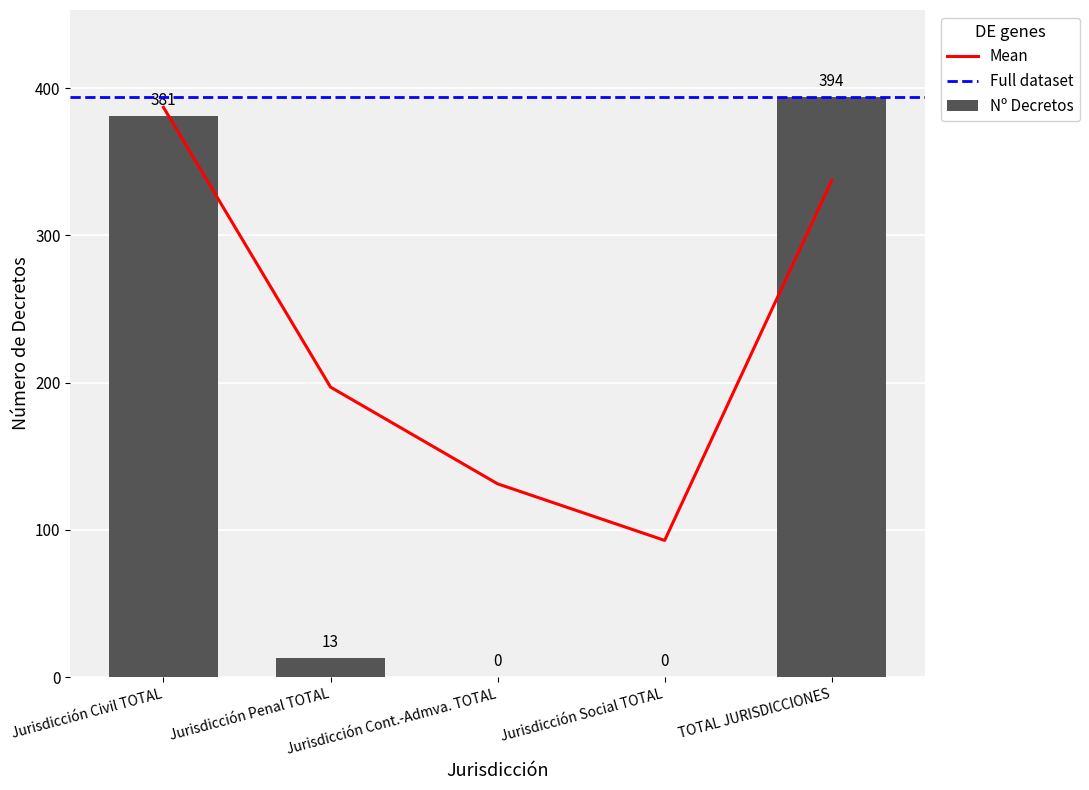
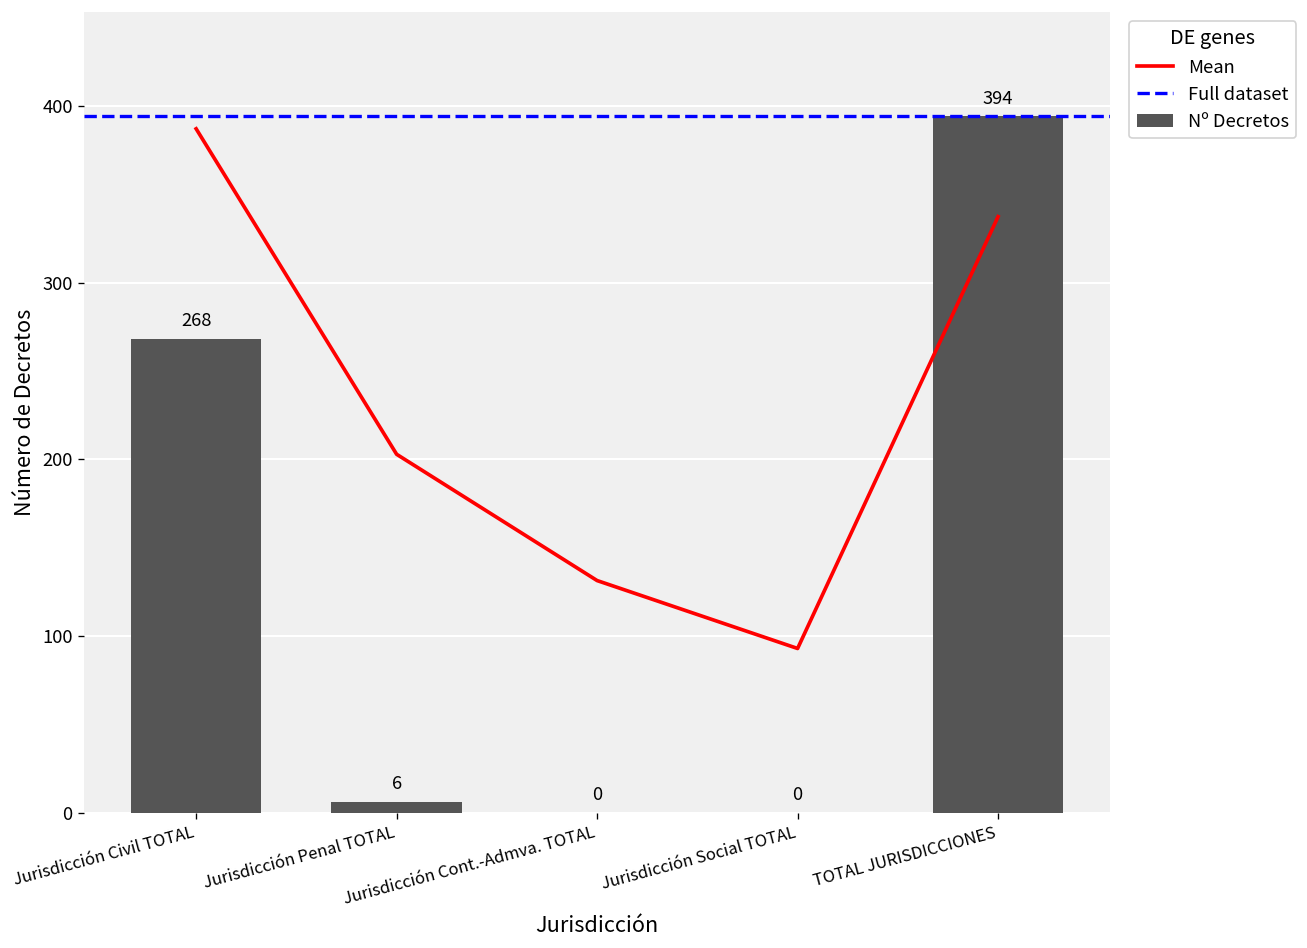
  {
    "Nº Decretos": {
-     "Jurisdicción Civil TOTAL": 381,
-     "Jurisdicción Penal TOTAL": 13,
+     "Jurisdicción Civil TOTAL": 268,
+     "Jurisdicción Penal TOTAL": 6,
      "Jurisdicción Cont.-Admva. TOTAL": 0,
      "Jurisdicción Social TOTAL": 0,
      "TOTAL JURISDICCIONES": 394
    },
    "Mean": {
      "Jurisdicción Civil TOTAL": 387,
-     "Jurisdicción Penal TOTAL": 197,
+     "Jurisdicción Penal TOTAL": 203,
      "Jurisdicción Cont.-Admva. TOTAL": 131,
      "Jurisdicción Social TOTAL": 93,
      "TOTAL JURISDICCIONES": 337
    }
  }
